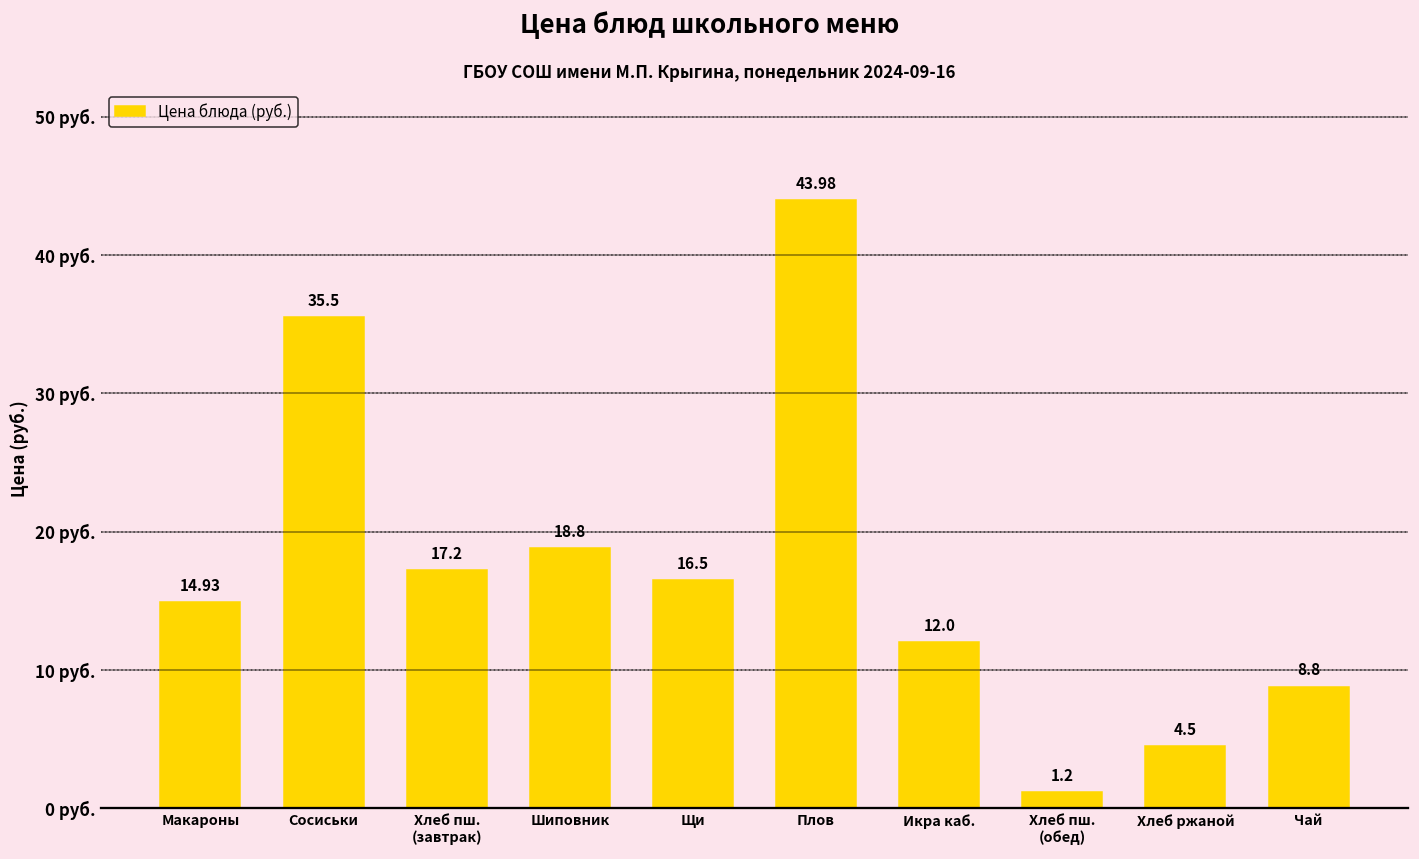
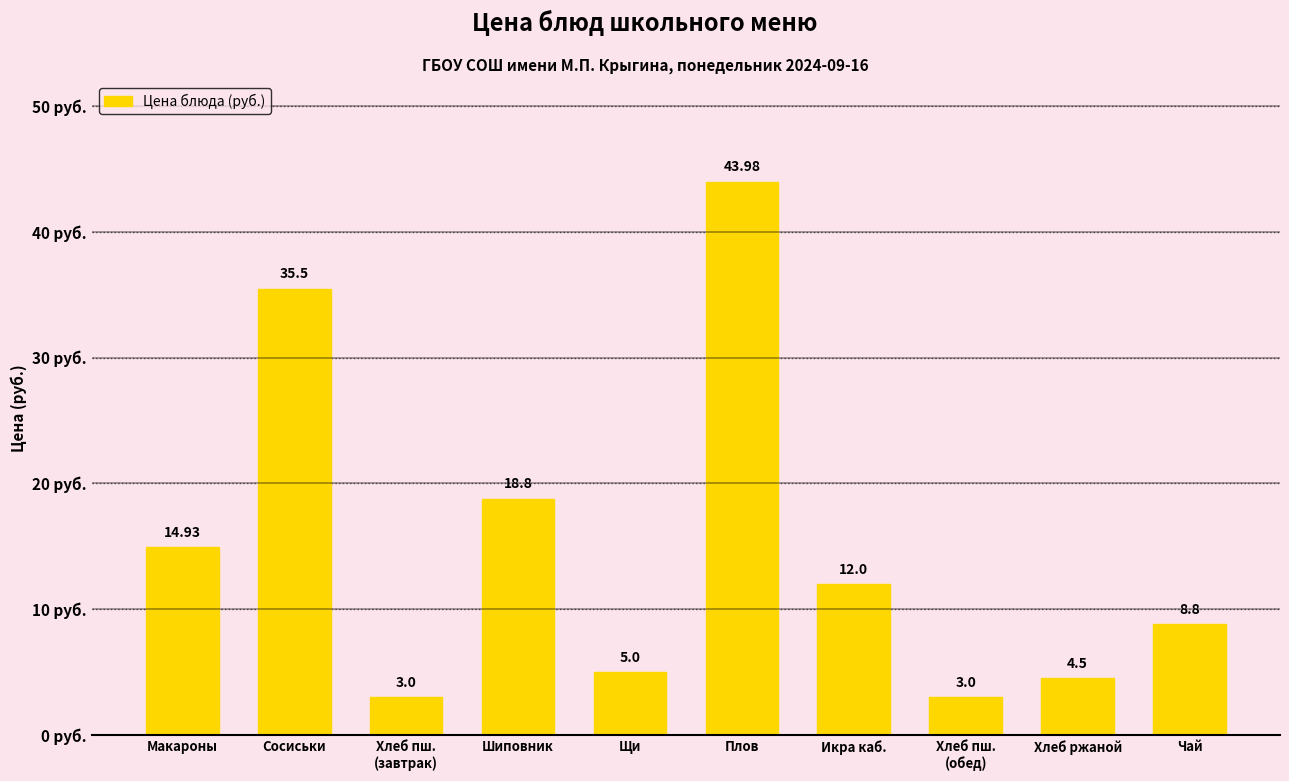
  {
    "Макароны": 14.93,
    "Сосиськи": 35.5,
-   "Хлеб пш. (завтрак)": 17.2,
+   "Хлеб пш. (завтрак)": 3.0,
    "Шиповник": 18.8,
-   "Щи": 16.5,
+   "Щи": 5.0,
    "Плов": 43.98,
    "Икра каб.": 12.0,
-   "Хлеб пш. (обед)": 1.2,
+   "Хлеб пш. (обед)": 3.0,
    "Хлеб ржаной": 4.5,
    "Чай": 8.8
  }
